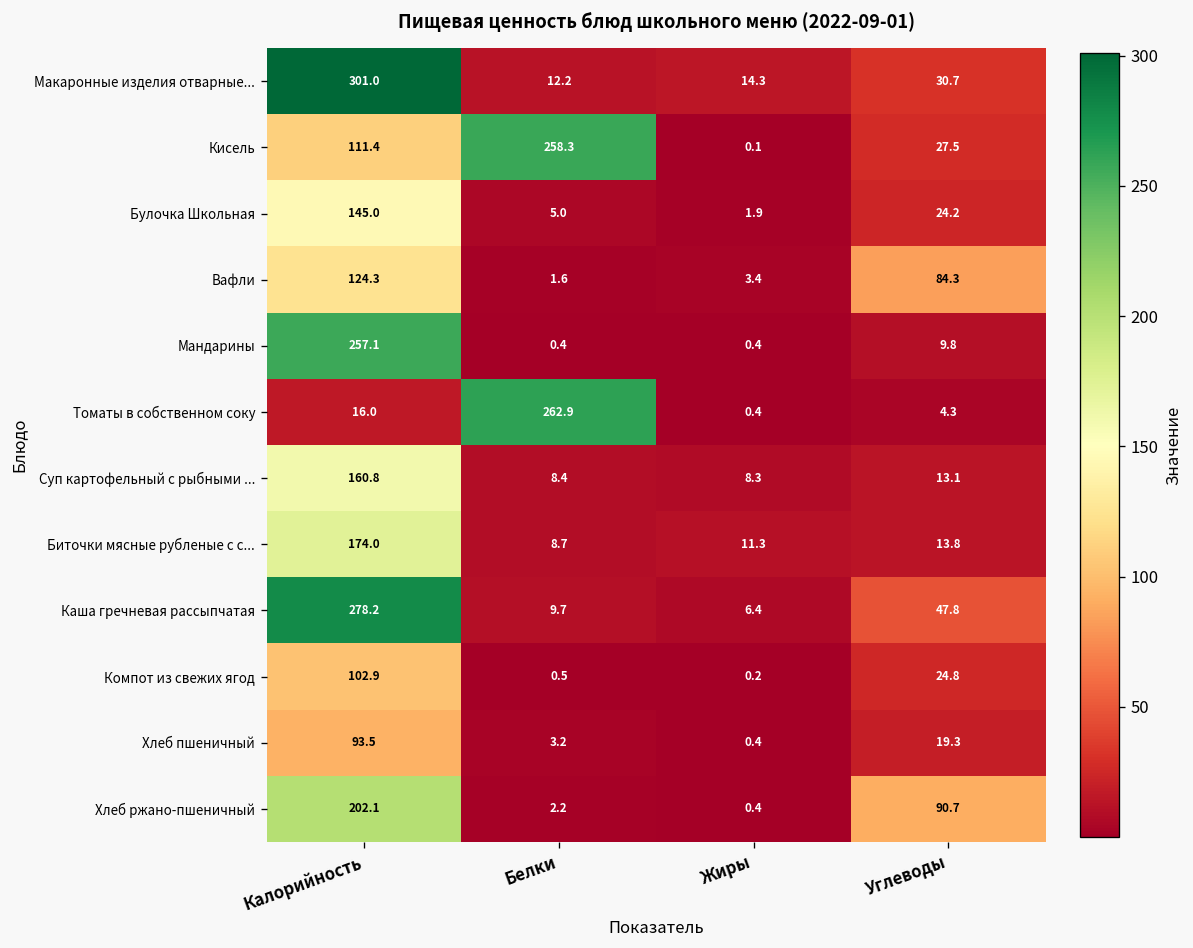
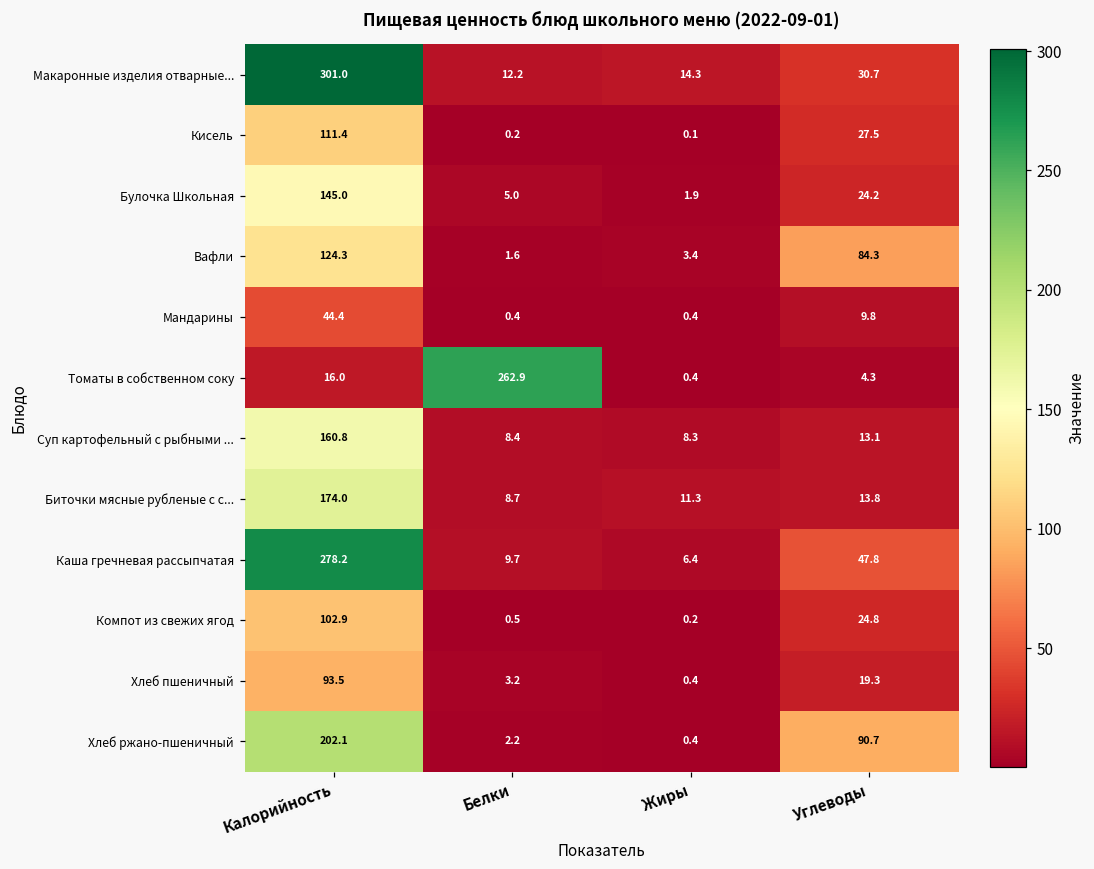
  {
    "Макаронные изделия отварные...": {
      "Калорийность": 301.0,
      "Белки": 12.2,
      "Жиры": 14.3,
      "Углеводы": 30.7
    },
    "Кисель": {
      "Калорийность": 111.4,
-     "Белки": 258.3,
+     "Белки": 0.2,
      "Жиры": 0.1,
      "Углеводы": 27.5
    },
    "Булочка Школьная": {
      "Калорийность": 145.0,
      "Белки": 5.0,
      "Жиры": 1.9,
      "Углеводы": 24.2
    },
    "Вафли": {
      "Калорийность": 124.3,
      "Белки": 1.6,
      "Жиры": 3.4,
      "Углеводы": 84.3
    },
    "Мандарины": {
-     "Калорийность": 257.1,
+     "Калорийность": 44.4,
      "Белки": 0.4,
      "Жиры": 0.4,
      "Углеводы": 9.8
    },
    "Томаты в собственном соку": {
      "Калорийность": 16.0,
      "Белки": 262.9,
      "Жиры": 0.4,
      "Углеводы": 4.3
    },
    "Суп картофельный с рыбными ...": {
      "Калорийность": 160.8,
      "Белки": 8.4,
      "Жиры": 8.3,
      "Углеводы": 13.1
    },
    "Биточки мясные рубленые с с...": {
      "Калорийность": 174.0,
      "Белки": 8.7,
      "Жиры": 11.3,
      "Углеводы": 13.8
    },
    "Каша гречневая рассыпчатая": {
      "Калорийность": 278.2,
      "Белки": 9.7,
      "Жиры": 6.4,
      "Углеводы": 47.8
    },
    "Компот из свежих ягод": {
      "Калорийность": 102.9,
      "Белки": 0.5,
      "Жиры": 0.2,
      "Углеводы": 24.8
    },
    "Хлеб пшеничный": {
      "Калорийность": 93.5,
      "Белки": 3.2,
      "Жиры": 0.4,
      "Углеводы": 19.3
    },
    "Хлеб ржано-пшеничный": {
      "Калорийность": 202.1,
      "Белки": 2.2,
      "Жиры": 0.4,
      "Углеводы": 90.7
    }
  }
